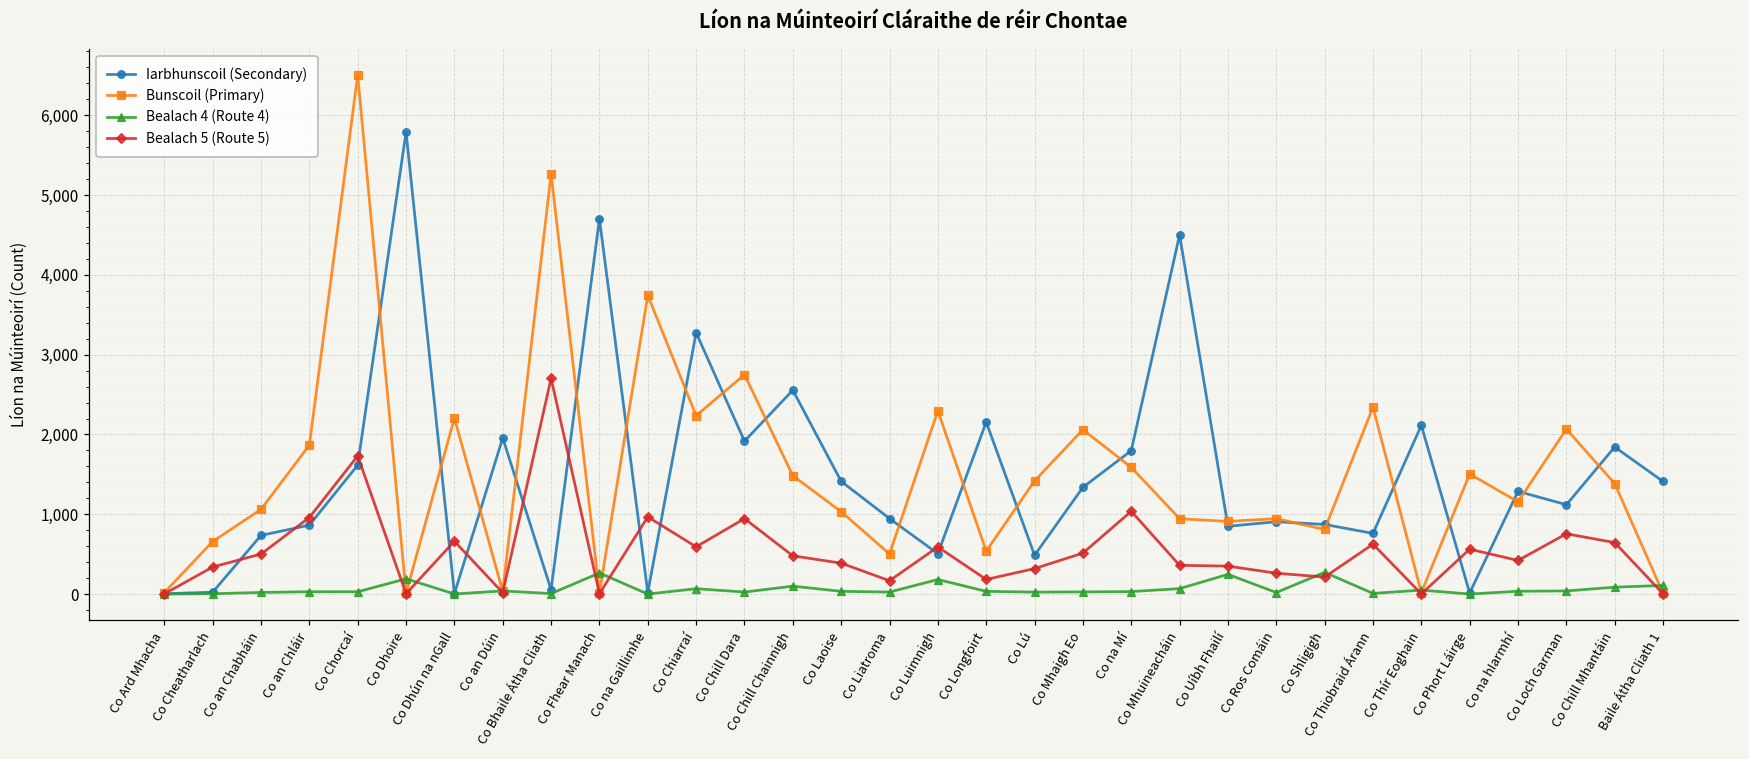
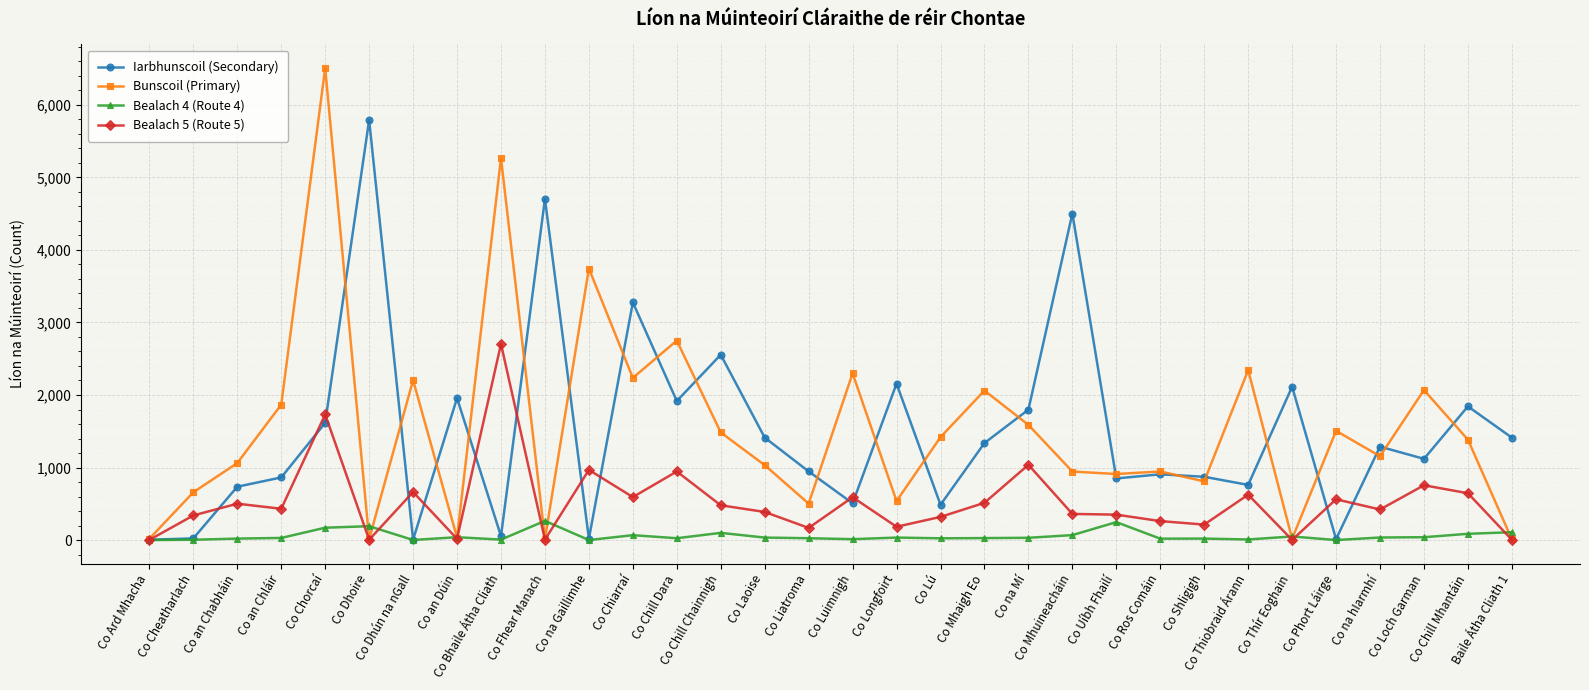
  {
    "Iarbhunscoil (Secondary)": {
      "Co an Chabháin": "700",
      "Co an Chláir": "900",
      "Co Chorcaí": "1,600",
      "Co Dhoire": "5,800",
      "Co an Dúin": "2,000",
      "Co Bhaile Átha Cliath": "100",
      "Co Fhear Manach": "4,700",
      "Co Chiarraí": "3,300",
      "Co Chill Dara": "1,900",
      "Co Chill Chainnigh": "2,600",
      "Co Laoise": "1,400",
      "Co Liatroma": "900",
      "Co Luimnigh": "500",
      "Co Longfoirt": "2,200",
      "Co Lú": "500",
      "Co Mhaigh Eo": "1,300",
      "Co na Mí": "1,800",
      "Co Mhuineacháin": "4,500",
      "Co Uíbh Fhailí": "900",
      "Co Ros Comáin": "900",
      "Co Shligigh": "900",
      "Co Thiobraid Árann": "800",
      "Co Thír Eoghain": "2,100",
      "Co na hIarmhí": "1,300",
      "Co Loch Garman": "1,100",
      "Co Chill Mhantáin": "1,800",
      "Baile Átha Cliath 1": "1,400"
    },
    "Bunscoil (Primary)": {
      "Co Cheatharlach": "700",
      "Co an Chabháin": "1,100",
      "Co an Chláir": "1,900",
      "Co Chorcaí": "6,500",
      "Co Dhún na nGall": "2,200",
      "Co Bhaile Átha Cliath": "5,300",
      "Co na Gaillimhe": "3,700",
      "Co Chiarraí": "2,200",
      "Co Chill Dara": "2,800",
      "Co Chill Chainnigh": "1,500",
      "Co Laoise": "1,000",
      "Co Liatroma": "500",
      "Co Luimnigh": "2,300",
      "Co Longfoirt": "500",
      "Co Lú": "1,400",
      "Co Mhaigh Eo": "2,100",
      "Co na Mí": "1,600",
      "Co Mhuineacháin": "900",
      "Co Uíbh Fhailí": "900",
      "Co Ros Comáin": "900",
      "Co Shligigh": "800",
      "Co Thiobraid Árann": "2,300",
      "Co Phort Láirge": "1,500",
      "Co na hIarmhí": "1,200",
      "Co Loch Garman": "2,100",
      "Co Chill Mhantáin": "1,400"
    },
    "Bealach 4 (Route 4)": {
      "Co an Chabháin": "0",
      "Co an Chláir": "0",
-     "Co Chorcaí": "0",
+     "Co Chorcaí": "200",
      "Co Dhoire": "200",
      "Co Bhaile Átha Cliath": "0",
      "Co Fhear Manach": "300",
      "Co Chiarraí": "100",
      "Co Chill Dara": "0",
      "Co Chill Chainnigh": "100",
      "Co Laoise": "0",
      "Co Liatroma": "0",
-     "Co Luimnigh": "200",
+     "Co Luimnigh": "0",
      "Co Longfoirt": "0",
      "Co Lú": "0",
      "Co Mhaigh Eo": "0",
      "Co na Mí": "0",
      "Co Mhuineacháin": "100",
      "Co Uíbh Fhailí": "200",
      "Co Ros Comáin": "0",
-     "Co Shligigh": "300",
+     "Co Shligigh": "0",
      "Co Thiobraid Árann": "0",
      "Co na hIarmhí": "0",
      "Co Loch Garman": "0",
      "Co Chill Mhantáin": "100",
      "Baile Átha Cliath 1": "100"
    },
    "Bealach 5 (Route 5)": {
      "Co Cheatharlach": "300",
      "Co an Chabháin": "500",
-     "Co an Chláir": "1,000",
+     "Co an Chláir": "400",
      "Co Chorcaí": "1,700",
      "Co Dhún na nGall": "700",
      "Co Bhaile Átha Cliath": "2,700",
      "Co na Gaillimhe": "1,000",
      "Co Chiarraí": "600",
      "Co Chill Dara": "900",
      "Co Chill Chainnigh": "500",
      "Co Laoise": "400",
      "Co Liatroma": "200",
      "Co Luimnigh": "600",
      "Co Longfoirt": "200",
      "Co Lú": "300",
      "Co Mhaigh Eo": "500",
      "Co na Mí": "1,000",
      "Co Mhuineacháin": "400",
      "Co Uíbh Fhailí": "400",
      "Co Ros Comáin": "300",
      "Co Shligigh": "200",
      "Co Thiobraid Árann": "600",
      "Co Phort Láirge": "600",
      "Co na hIarmhí": "400",
      "Co Loch Garman": "800",
      "Co Chill Mhantáin": "600"
    }
  }
